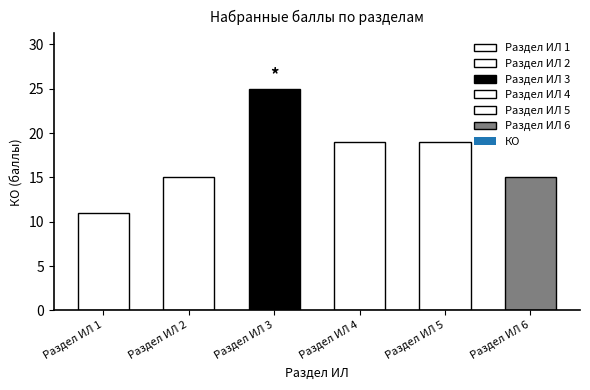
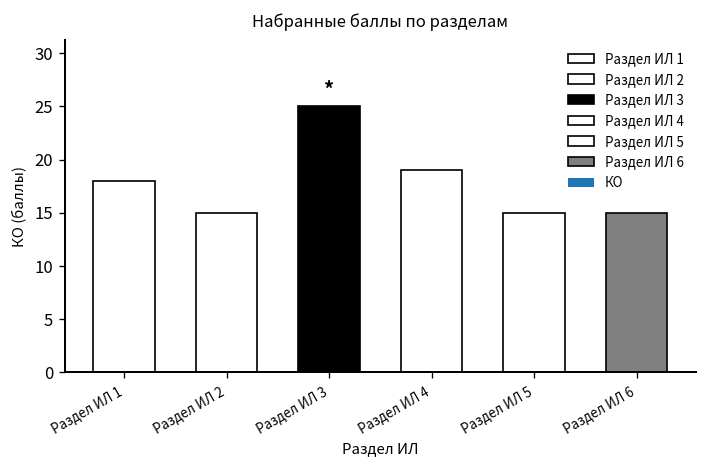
  {
-   "Раздел ИЛ 1": 11,
+   "Раздел ИЛ 1": 18,
    "Раздел ИЛ 2": 15,
    "Раздел ИЛ 3": 25,
    "Раздел ИЛ 4": 19,
-   "Раздел ИЛ 5": 19,
+   "Раздел ИЛ 5": 15,
    "Раздел ИЛ 6": 15
  }
